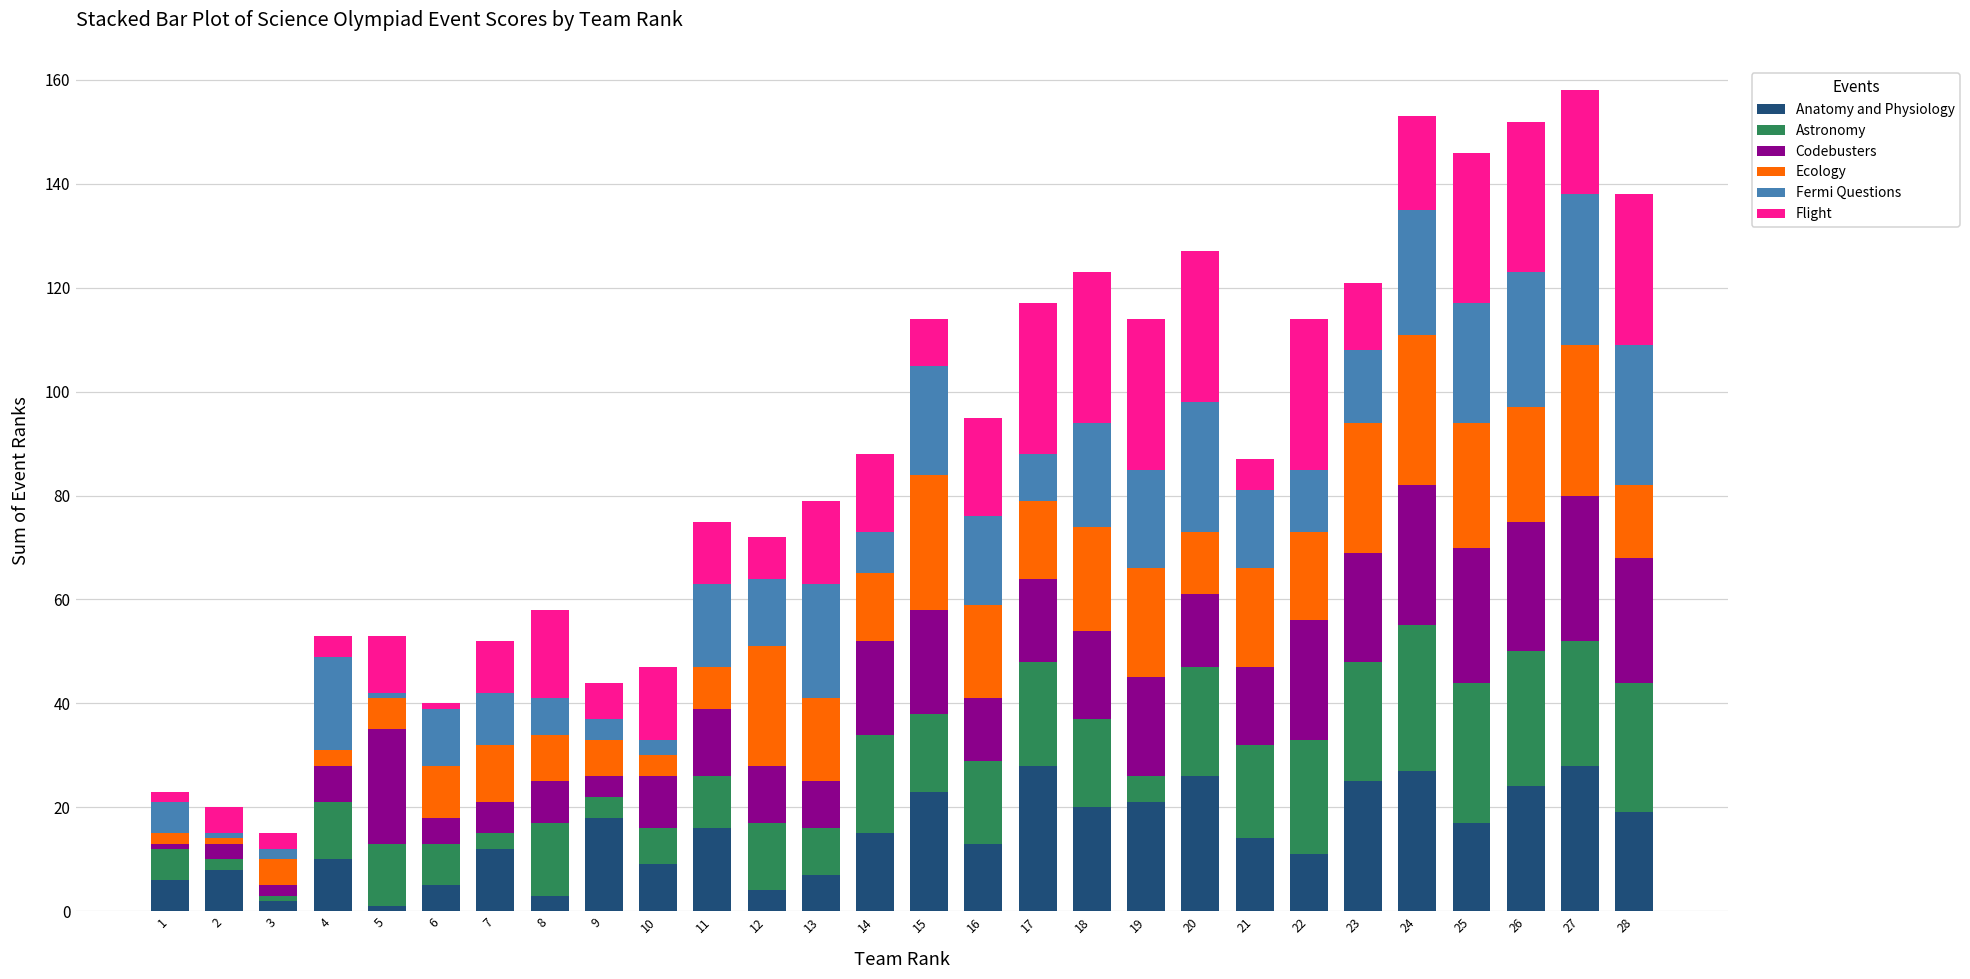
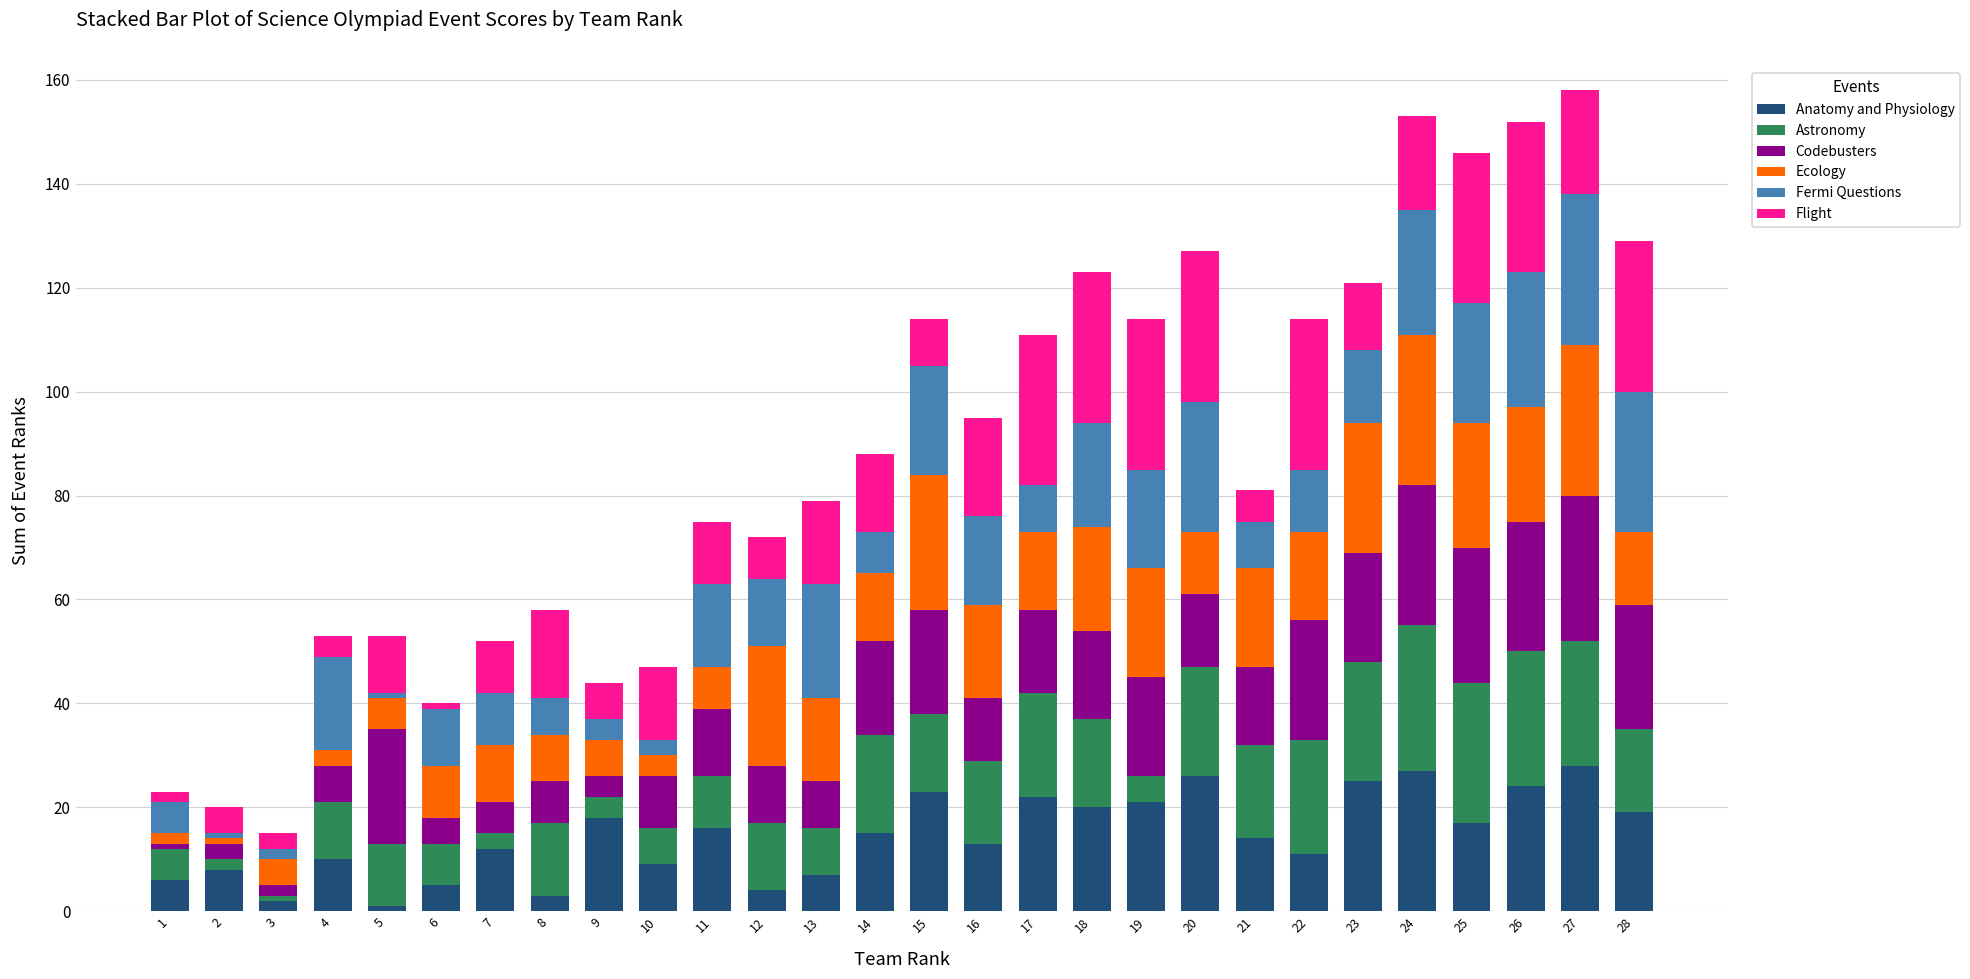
  {
    "Anatomy and Physiology": {
      "1": 6,
      "2": 8,
      "3": 2,
      "4": 10,
      "5": 1,
      "6": 5,
      "7": 12,
      "8": 3,
      "9": 18,
      "10": 9,
      "11": 16,
      "12": 4,
      "13": 7,
      "14": 15,
      "15": 23,
      "16": 13,
-     "17": 28,
+     "17": 22,
      "18": 20,
      "19": 21,
      "20": 26,
      "21": 14,
      "22": 11,
      "23": 25,
      "24": 27,
      "25": 17,
      "26": 24,
      "27": 28,
      "28": 19
    },
    "Astronomy": {
      "1": 6,
      "2": 2,
      "3": 1,
      "4": 11,
      "5": 12,
      "6": 8,
      "7": 3,
      "8": 14,
      "9": 4,
      "10": 7,
      "11": 10,
      "12": 13,
      "13": 9,
      "14": 19,
      "15": 15,
      "16": 16,
      "17": 20,
      "18": 17,
      "19": 5,
      "20": 21,
      "21": 18,
      "22": 22,
      "23": 23,
      "24": 28,
      "25": 27,
      "26": 26,
      "27": 24,
-     "28": 25
+     "28": 16
    },
    "Codebusters": {
      "1": 1,
      "2": 3,
      "3": 2,
      "4": 7,
      "5": 22,
      "6": 5,
      "7": 6,
      "8": 8,
      "9": 4,
      "10": 10,
      "11": 13,
      "12": 11,
      "13": 9,
      "14": 18,
      "15": 20,
      "16": 12,
      "17": 16,
      "18": 17,
      "19": 19,
      "20": 14,
      "21": 15,
      "22": 23,
      "23": 21,
      "24": 27,
      "25": 26,
      "26": 25,
      "27": 28,
      "28": 24
    },
    "Ecology": {
      "1": 2,
      "2": 1,
      "3": 5,
      "4": 3,
      "5": 6,
      "6": 10,
      "7": 11,
      "8": 9,
      "9": 7,
      "10": 4,
      "11": 8,
      "12": 23,
      "13": 16,
      "14": 13,
      "15": 26,
      "16": 18,
      "17": 15,
      "18": 20,
      "19": 21,
      "20": 12,
      "21": 19,
      "22": 17,
      "23": 25,
      "24": 29,
      "25": 24,
      "26": 22,
      "27": 29,
      "28": 14
    },
    "Fermi Questions": {
      "1": 6,
      "2": 1,
      "3": 2,
      "4": 18,
      "5": 1,
      "6": 11,
      "7": 10,
      "8": 7,
      "9": 4,
      "10": 3,
      "11": 16,
      "12": 13,
      "13": 22,
      "14": 8,
      "15": 21,
      "16": 17,
      "17": 9,
      "18": 20,
      "19": 19,
      "20": 25,
-     "21": 15,
+     "21": 9,
      "22": 12,
      "23": 14,
      "24": 24,
      "25": 23,
      "26": 26,
      "27": 29,
      "28": 27
    },
    "Flight": {
      "1": 2,
      "2": 5,
      "3": 3,
      "4": 4,
      "5": 11,
      "6": 1,
      "7": 10,
      "8": 17,
      "9": 7,
      "10": 14,
      "11": 12,
      "12": 8,
      "13": 16,
      "14": 15,
      "15": 9,
      "16": 19,
      "17": 29,
      "18": 29,
      "19": 29,
      "20": 29,
      "21": 6,
      "22": 29,
      "23": 13,
      "24": 18,
      "25": 29,
      "26": 29,
      "27": 20,
      "28": 29
    }
  }
